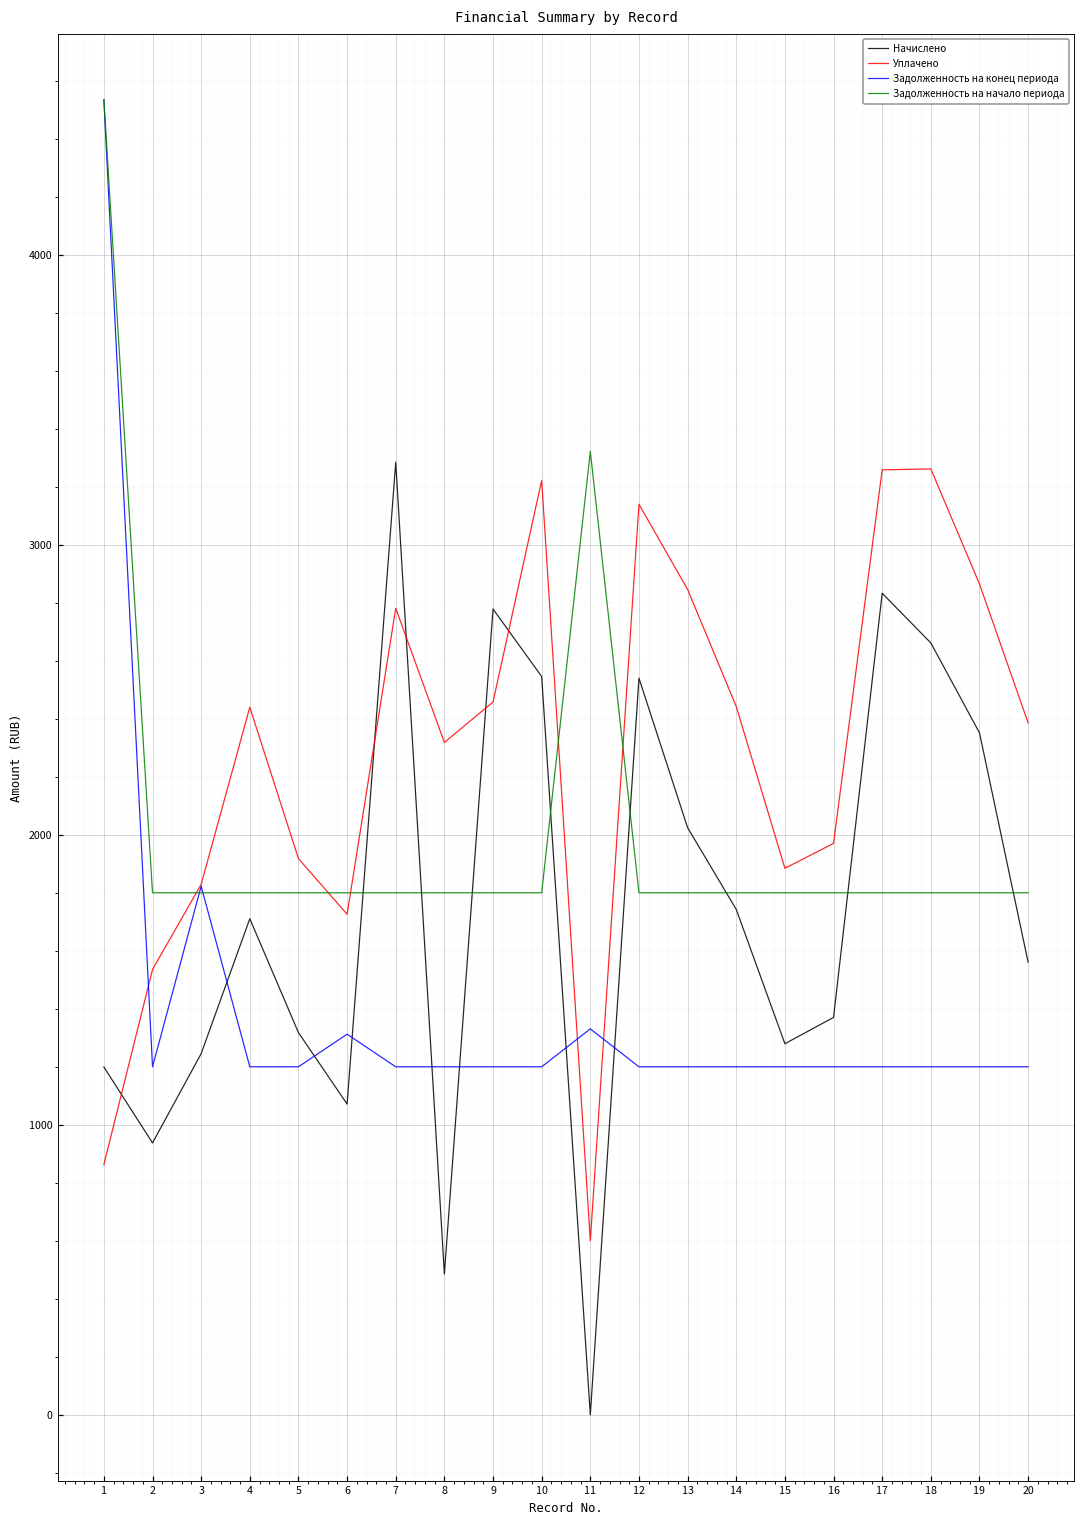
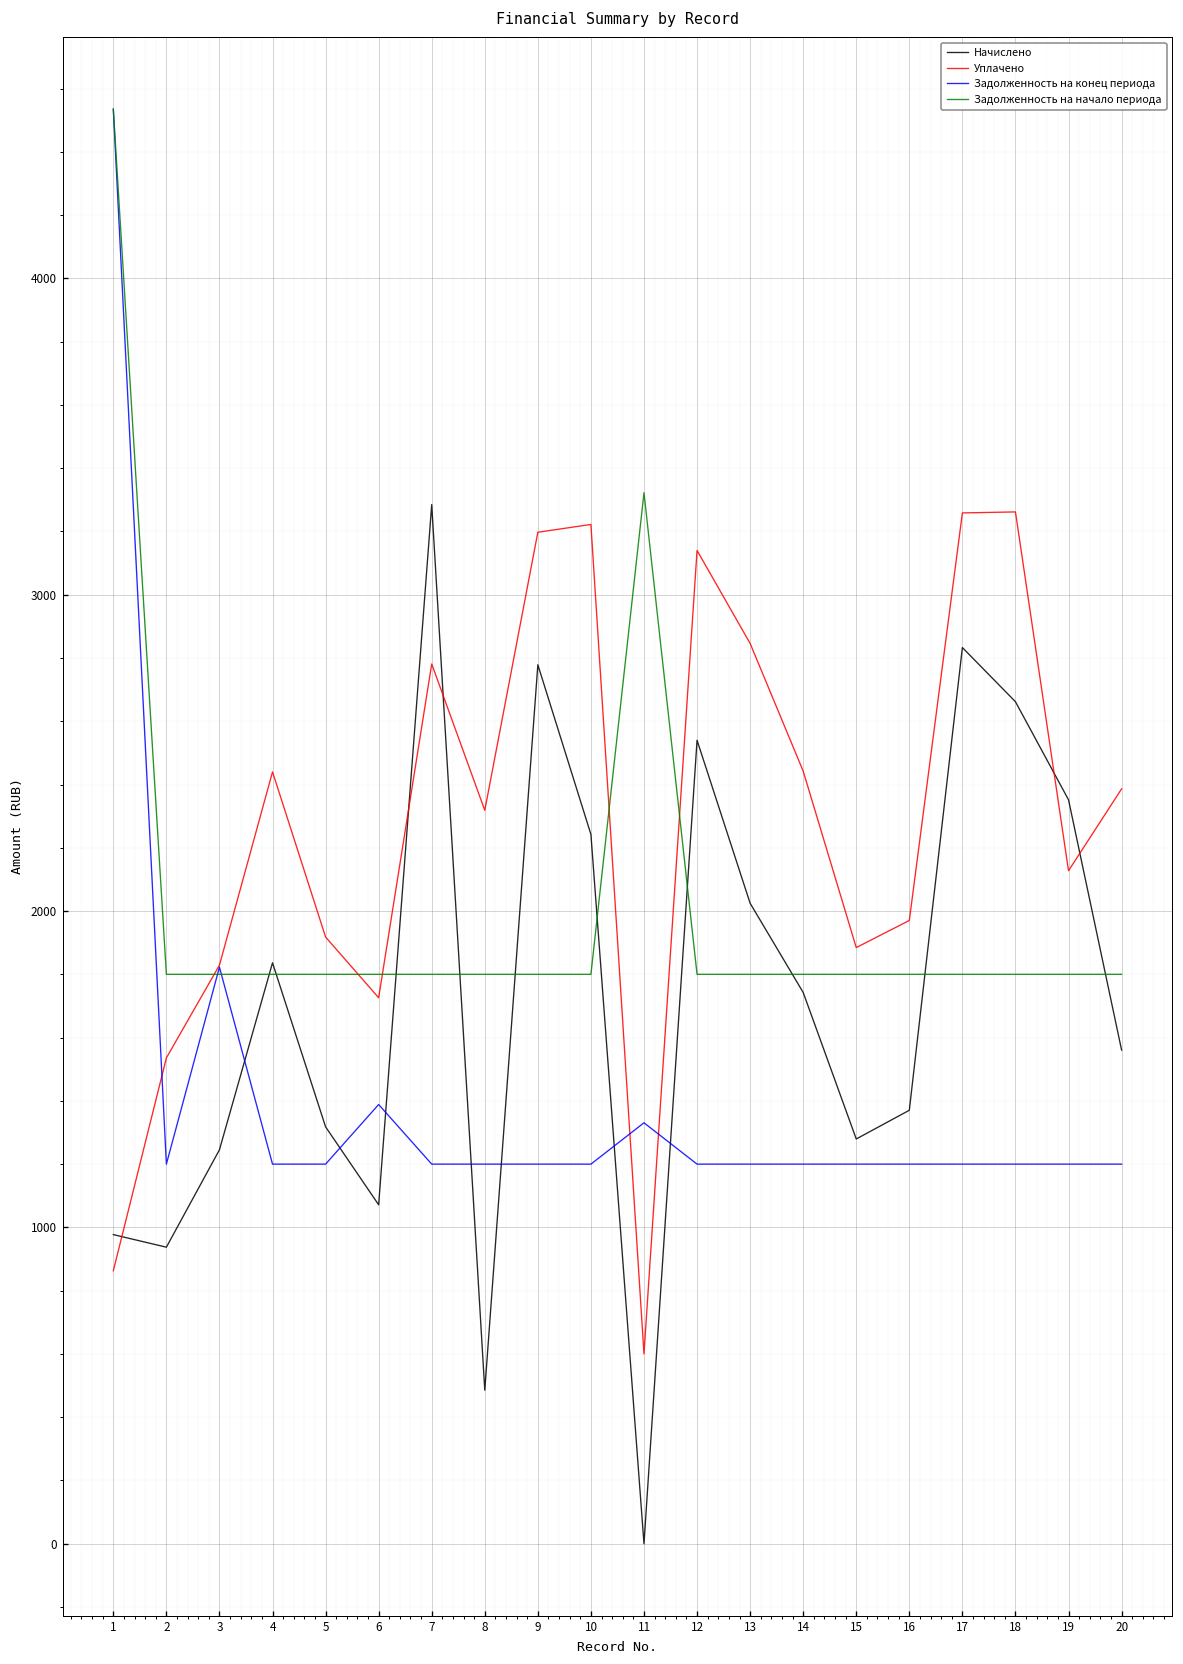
  {
    "Начислено": {
-     "1": 1200,
+     "1": 980,
      "2": 940,
      "3": 1250,
-     "4": 1710,
+     "4": 1840,
      "5": 1320,
      "6": 1070,
      "7": 3280,
      "8": 490,
      "9": 2780,
-     "10": 2550,
+     "10": 2240,
      "11": 0,
      "12": 2540,
      "13": 2020,
      "14": 1740,
      "15": 1280,
      "16": 1370,
      "17": 2830,
      "18": 2660,
      "19": 2350,
      "20": 1560
    },
    "Уплачено": {
      "1": 860,
      "2": 1540,
      "4": 2440,
      "5": 1920,
      "6": 1730,
      "7": 2780,
      "8": 2320,
-     "9": 2460,
+     "9": 3200,
      "10": 3220,
      "11": 600,
      "12": 3140,
      "13": 2850,
      "14": 2440,
      "15": 1880,
      "16": 1970,
      "17": 3260,
      "18": 3260,
-     "19": 2860,
+     "19": 2130,
      "20": 2390
    },
    "Задолженность на конец периода": {
      "2": 1200,
      "4": 1200,
      "5": 1200,
-     "6": 1310,
+     "6": 1390,
      "7": 1200,
      "8": 1200,
      "9": 1200,
      "10": 1200,
      "11": 1330,
      "12": 1200,
      "13": 1200,
      "14": 1200,
      "15": 1200,
      "16": 1200,
      "17": 1200,
      "18": 1200,
      "19": 1200,
      "20": 1200
    },
    "Задолженность на начало периода": {
      "2": 1800,
      "3": 1800,
      "4": 1800,
      "5": 1800,
      "6": 1800,
      "7": 1800,
      "8": 1800,
      "9": 1800,
      "10": 1800,
      "11": 3320,
      "12": 1800,
      "13": 1800,
      "14": 1800,
      "15": 1800,
      "16": 1800,
      "17": 1800,
      "18": 1800,
      "19": 1800,
      "20": 1800
    }
  }
